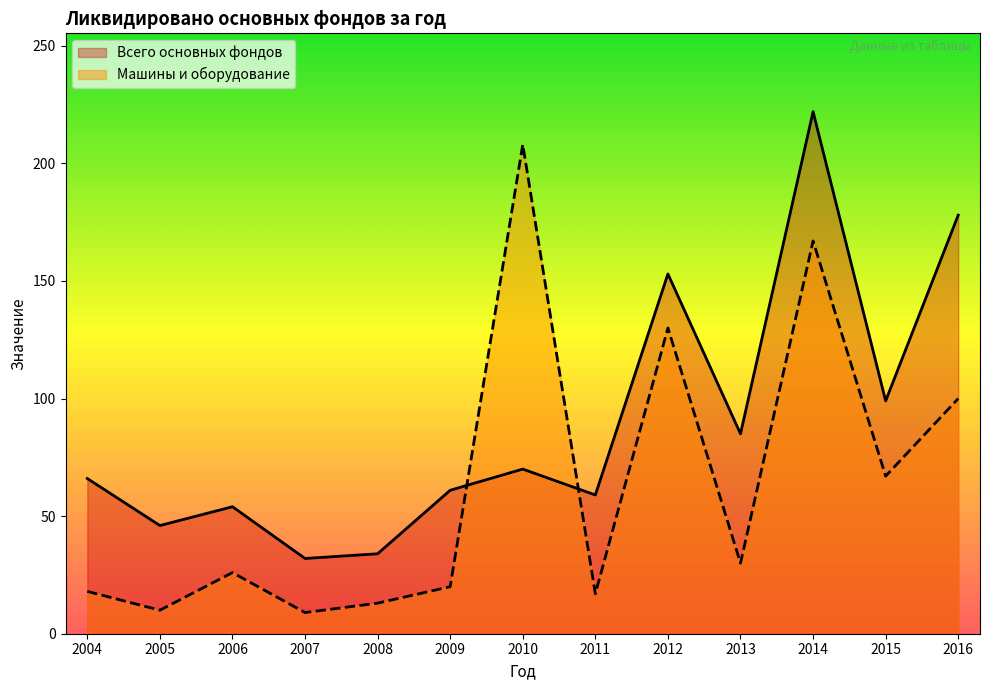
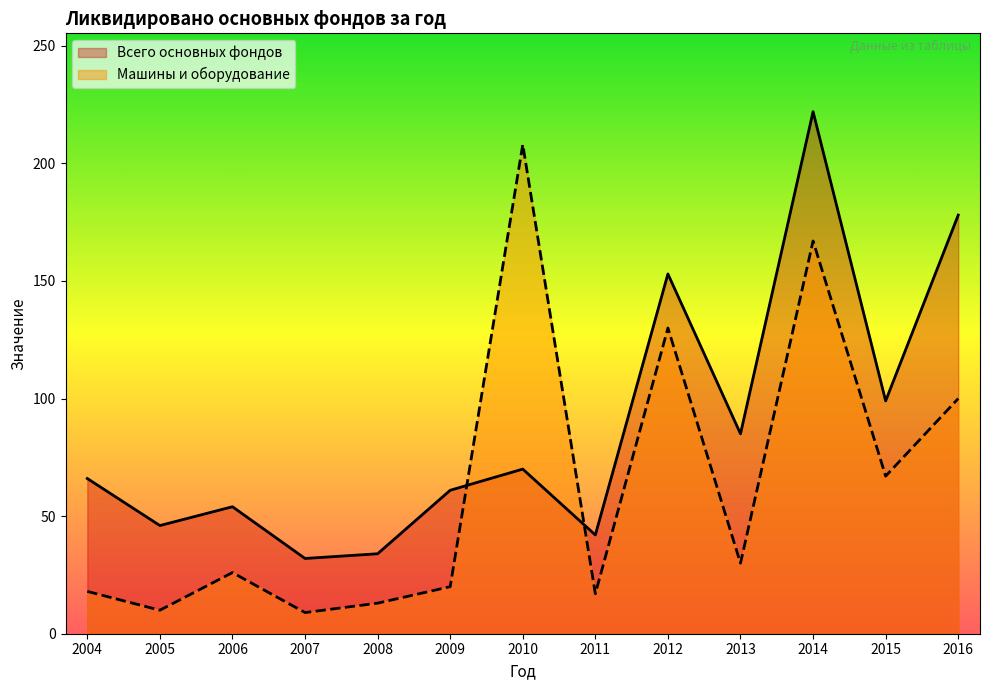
  {
    "Всего основных фондов": {
      "2004": 66,
      "2005": 46,
      "2006": 54,
      "2007": 32,
      "2008": 34,
      "2009": 61,
      "2010": 70,
-     "2011": 59,
+     "2011": 42,
      "2012": 153,
      "2013": 85,
      "2014": 222,
      "2015": 99,
      "2016": 178
    },
    "Машины и оборудование": {
      "2004": 18,
      "2005": 10,
      "2006": 26,
      "2007": 9,
      "2008": 13,
      "2009": 20,
      "2010": 208,
      "2011": 17,
      "2012": 130,
      "2013": 30,
      "2014": 167,
      "2015": 67,
      "2016": 100
    }
  }
